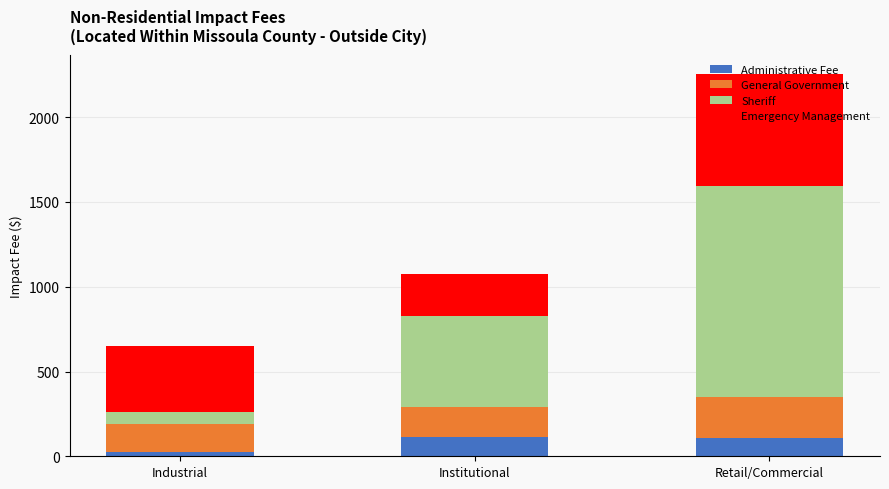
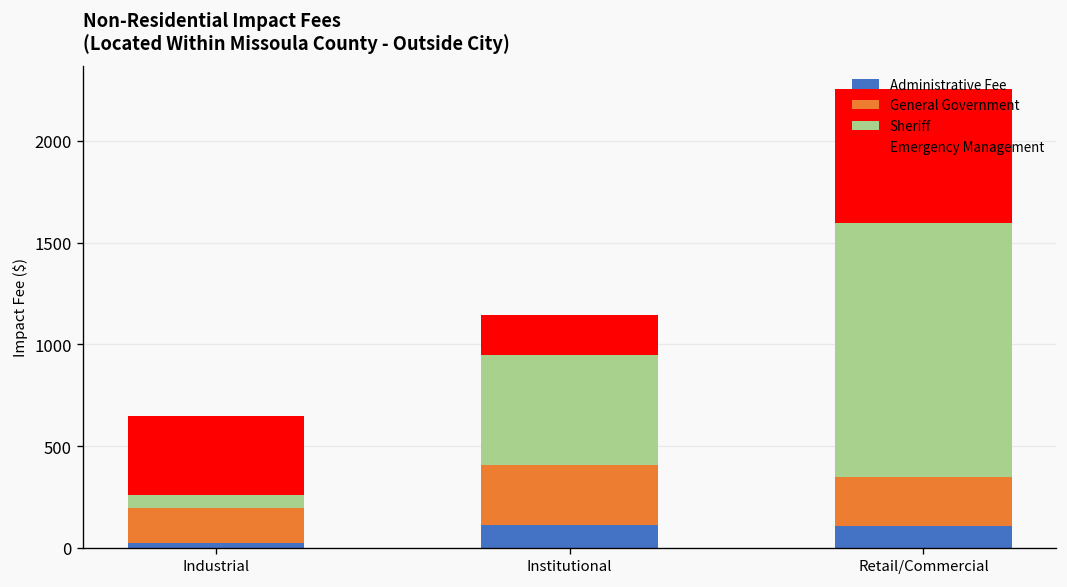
  {
    "Administrative Fee": {
      "Industrial": 20,
      "Institutional": 110,
      "Retail/Commercial": 110
    },
    "General Government": {
      "Industrial": 170,
-     "Institutional": 170,
+     "Institutional": 290,
      "Retail/Commercial": 240
    },
    "Sheriff": {
      "Industrial": 70,
      "Institutional": 540,
      "Retail/Commercial": 1250
    },
    "Emergency Management": {
      "Industrial": 390,
-     "Institutional": 250,
+     "Institutional": 200,
      "Retail/Commercial": 660
    }
  }
